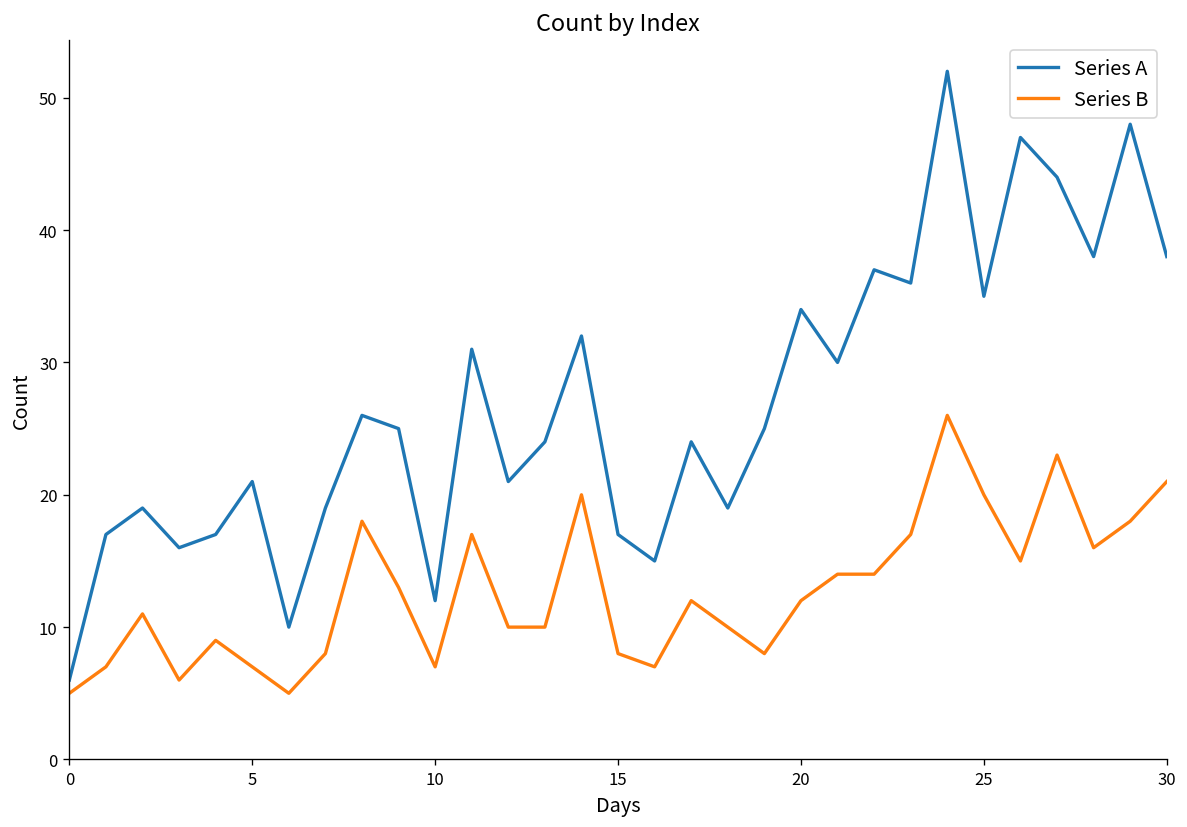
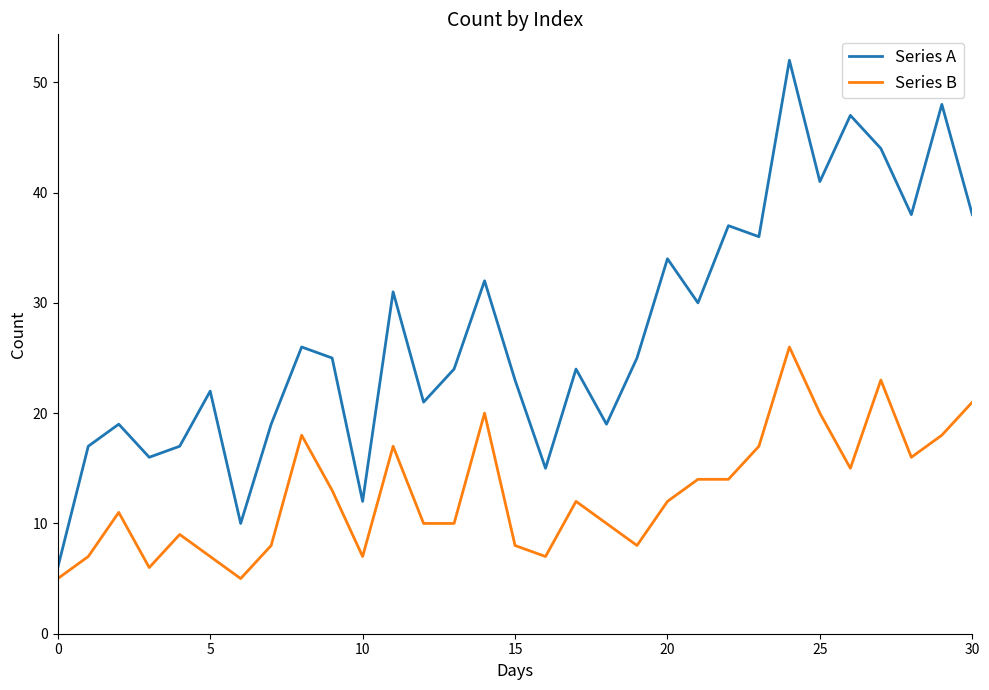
  {
    "Series A": {
      "0": 6,
-     "5": 21,
+     "5": 22,
      "10": 12,
-     "15": 17,
+     "15": 23,
      "20": 34,
-     "25": 35,
+     "25": 41,
      "30": 38
    },
    "Series B": {
      "0": 5,
      "5": 7,
      "10": 7,
      "15": 8,
      "20": 12,
      "25": 20,
      "30": 21
    }
  }
